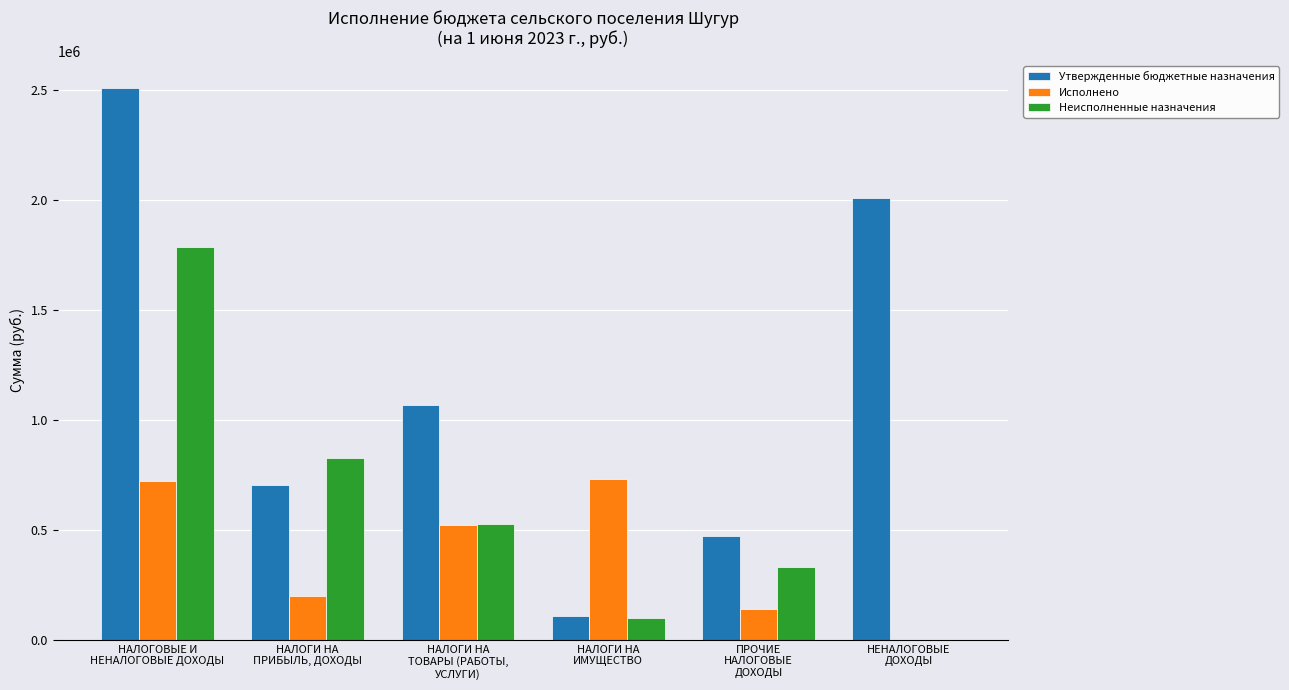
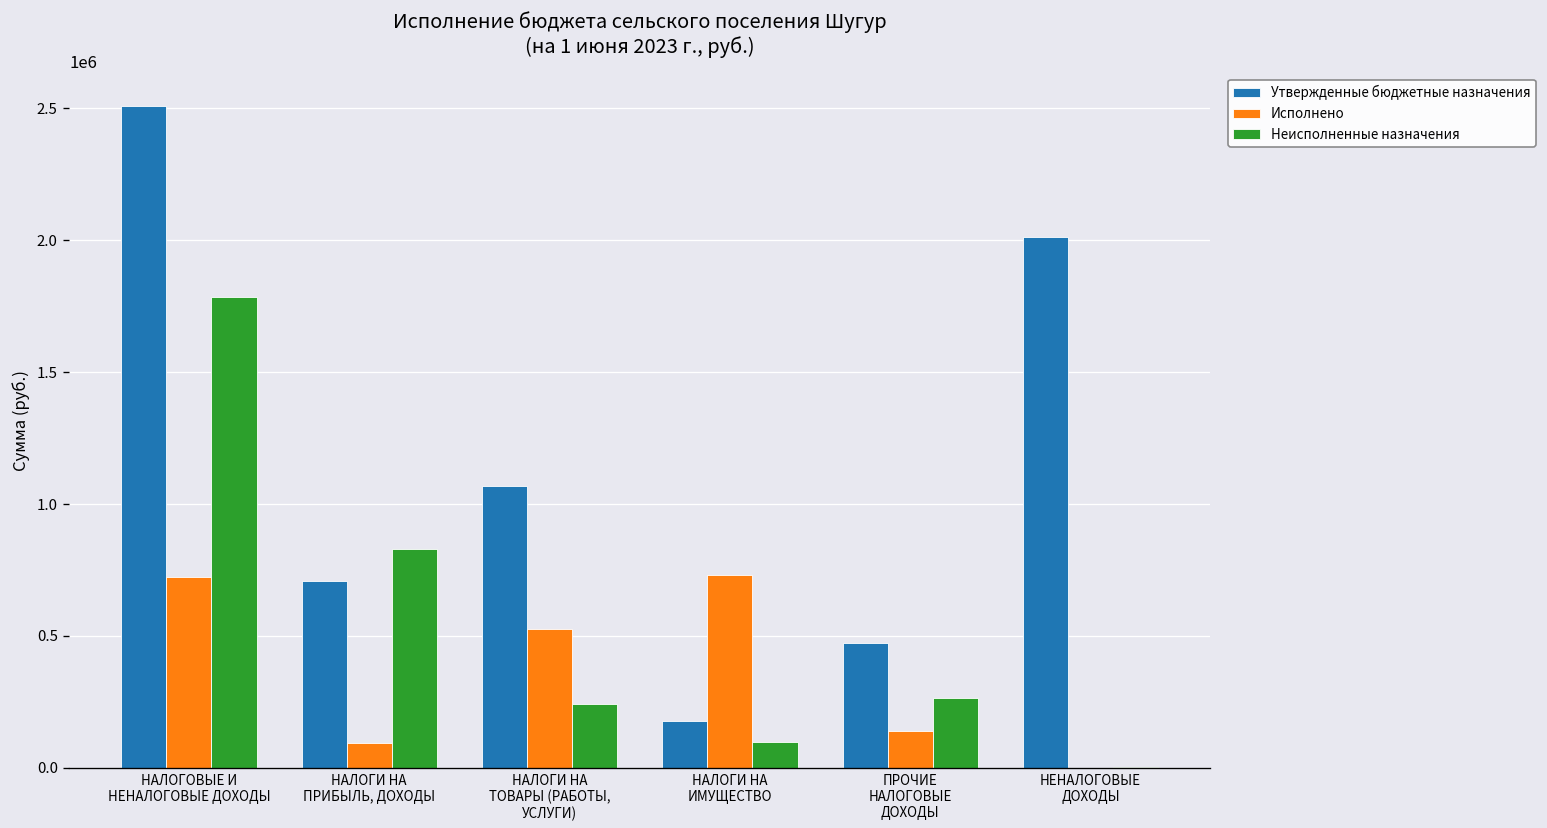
  {
    "Утвержденные бюджетные назначения": {
      "НАЛОГОВЫЕ И НЕНАЛОГОВЫЕ ДОХОДЫ": 2510000,
      "НАЛОГИ НА ПРИБЫЛЬ, ДОХОДЫ": 710000,
      "НАЛОГИ НА ТОВАРЫ (РАБОТЫ, УСЛУГИ)": 1070000,
-     "НАЛОГИ НА ИМУЩЕСТВО": 110000,
+     "НАЛОГИ НА ИМУЩЕСТВО": 180000,
      "ПРОЧИЕ НАЛОГОВЫЕ ДОХОДЫ": 470000,
      "НЕНАЛОГОВЫЕ ДОХОДЫ": 2010000
    },
    "Исполнено": {
      "НАЛОГОВЫЕ И НЕНАЛОГОВЫЕ ДОХОДЫ": 720000,
-     "НАЛОГИ НА ПРИБЫЛЬ, ДОХОДЫ": 200000,
+     "НАЛОГИ НА ПРИБЫЛЬ, ДОХОДЫ": 90000,
      "НАЛОГИ НА ТОВАРЫ (РАБОТЫ, УСЛУГИ)": 520000,
      "НАЛОГИ НА ИМУЩЕСТВО": 730000,
      "ПРОЧИЕ НАЛОГОВЫЕ ДОХОДЫ": 140000,
      "НЕНАЛОГОВЫЕ ДОХОДЫ": 0
    },
    "Неисполненные назначения": {
      "НАЛОГОВЫЕ И НЕНАЛОГОВЫЕ ДОХОДЫ": 1790000,
      "НАЛОГИ НА ПРИБЫЛЬ, ДОХОДЫ": 830000,
-     "НАЛОГИ НА ТОВАРЫ (РАБОТЫ, УСЛУГИ)": 530000,
+     "НАЛОГИ НА ТОВАРЫ (РАБОТЫ, УСЛУГИ)": 240000,
      "НАЛОГИ НА ИМУЩЕСТВО": 100000,
-     "ПРОЧИЕ НАЛОГОВЫЕ ДОХОДЫ": 330000
+     "ПРОЧИЕ НАЛОГОВЫЕ ДОХОДЫ": 270000
    }
  }
